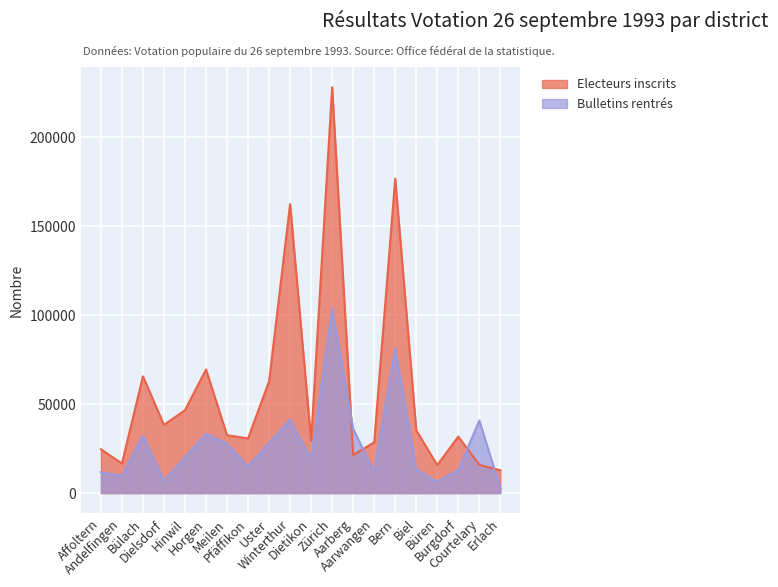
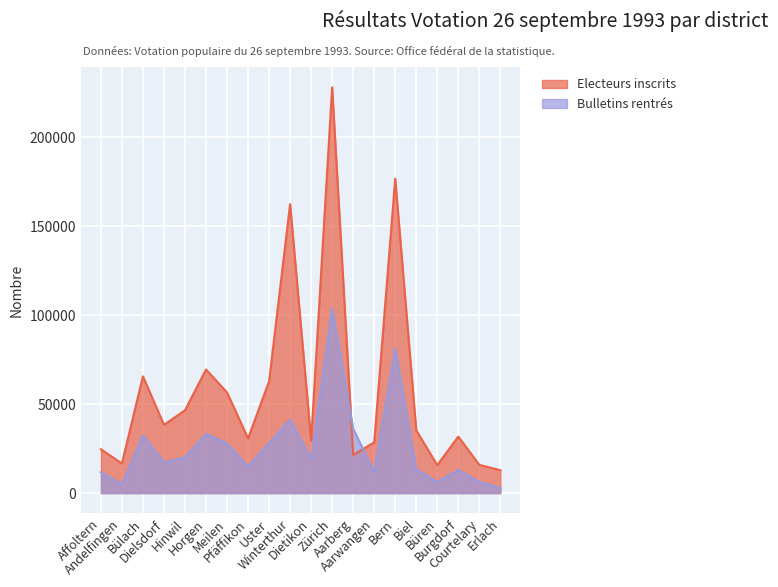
  {
    "Electeurs inscrits": {
      "Affoltern": 25000,
      "Andelfingen": 17000,
      "Bülach": 66000,
      "Dielsdorf": 38000,
      "Hinwil": 47000,
      "Horgen": 69000,
-     "Meilen": 33000,
+     "Meilen": 57000,
      "Pfäffikon": 31000,
      "Uster": 63000,
      "Winterthur": 162000,
      "Dietikon": 29000,
      "Zürich": 228000,
      "Aarberg": 21000,
      "Aarwangen": 29000,
      "Bern": 177000,
      "Biel": 35000,
      "Büren": 16000,
      "Burgdorf": 32000,
      "Courtelary": 16000,
      "Erlach": 13000
    },
    "Bulletins rentrés": {
      "Affoltern": 12000,
-     "Andelfingen": 10000,
+     "Andelfingen": 5000,
      "Bülach": 32000,
-     "Dielsdorf": 7000,
+     "Dielsdorf": 17000,
      "Hinwil": 20000,
      "Horgen": 33000,
      "Meilen": 28000,
      "Pfäffikon": 15000,
      "Uster": 28000,
      "Winterthur": 41000,
      "Dietikon": 19000,
      "Zürich": 104000,
      "Aarberg": 36000,
      "Aarwangen": 12000,
      "Bern": 81000,
      "Biel": 13000,
      "Büren": 6000,
      "Burgdorf": 13000,
-     "Courtelary": 41000,
+     "Courtelary": 6000,
      "Erlach": 3000
    }
  }
